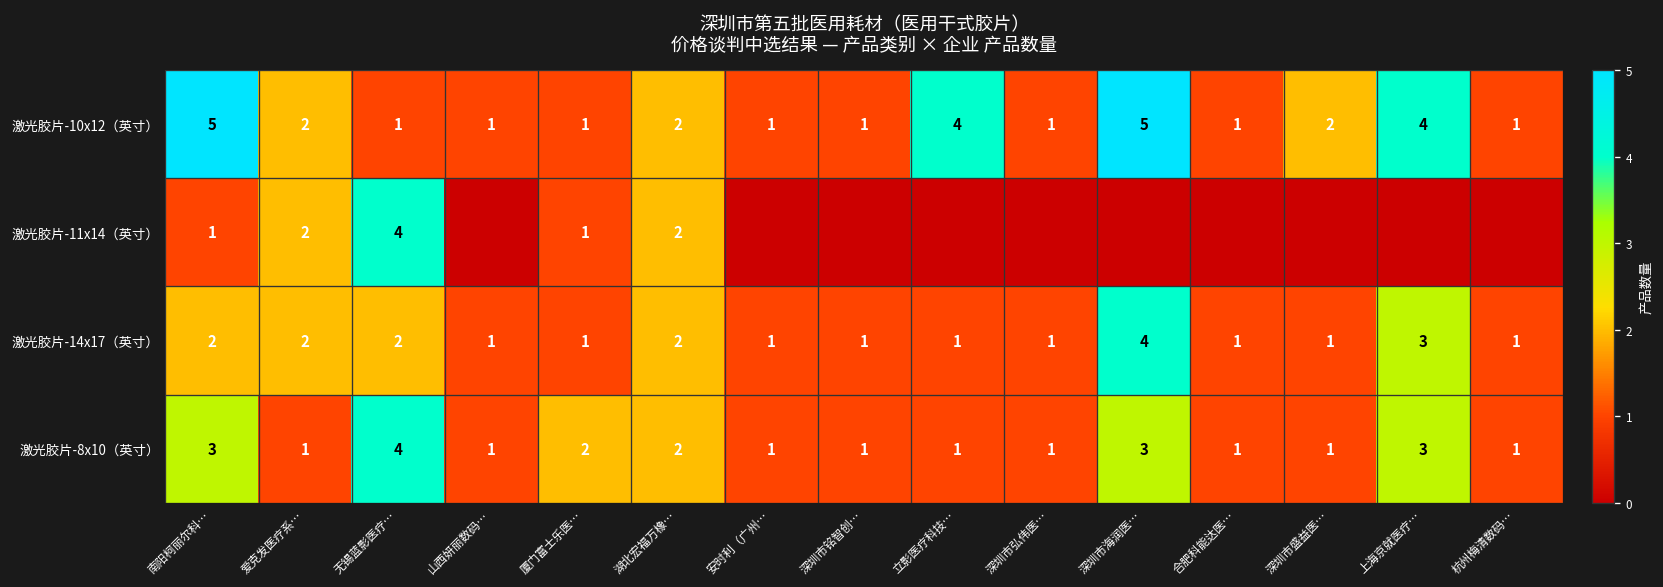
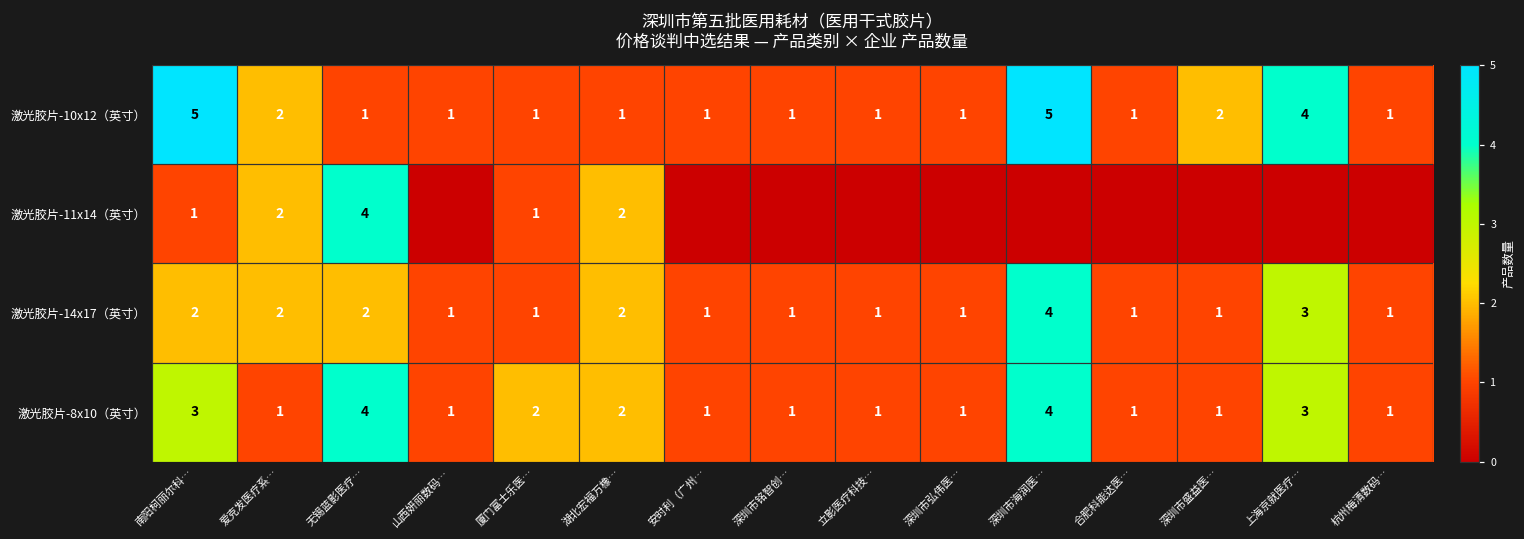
  {
    "激光胶片-10x12（英寸）": {
      "南阳柯丽尔科…": 5,
      "爱克发医疗系…": 2,
      "无锡蓝影医疗…": 1,
      "山西妍丽数码…": 1,
      "厦门富士乐医…": 1,
-     "湖北宏福万橡…": 2,
+     "湖北宏福万橡…": 1,
      "安时利（广州…": 1,
      "深圳市铭智创…": 1,
-     "立影医疗科技…": 4,
+     "立影医疗科技…": 1,
      "深圳市弘伟医…": 1,
      "深圳市海润医…": 5,
      "合肥科能达医…": 1,
      "深圳市盛益医…": 2,
      "上海京就医疗…": 4,
      "杭州梅清数码…": 1
    },
    "激光胶片-11x14（英寸）": {
      "南阳柯丽尔科…": 1,
      "爱克发医疗系…": 2,
      "无锡蓝影医疗…": 4,
      "厦门富士乐医…": 1,
      "湖北宏福万橡…": 2
    },
    "激光胶片-14x17（英寸）": {
      "南阳柯丽尔科…": 2,
      "爱克发医疗系…": 2,
      "无锡蓝影医疗…": 2,
      "山西妍丽数码…": 1,
      "厦门富士乐医…": 1,
      "湖北宏福万橡…": 2,
      "安时利（广州…": 1,
      "深圳市铭智创…": 1,
      "立影医疗科技…": 1,
      "深圳市弘伟医…": 1,
      "深圳市海润医…": 4,
      "合肥科能达医…": 1,
      "深圳市盛益医…": 1,
      "上海京就医疗…": 3,
      "杭州梅清数码…": 1
    },
    "激光胶片-8x10（英寸）": {
      "南阳柯丽尔科…": 3,
      "爱克发医疗系…": 1,
      "无锡蓝影医疗…": 4,
      "山西妍丽数码…": 1,
      "厦门富士乐医…": 2,
      "湖北宏福万橡…": 2,
      "安时利（广州…": 1,
      "深圳市铭智创…": 1,
      "立影医疗科技…": 1,
      "深圳市弘伟医…": 1,
-     "深圳市海润医…": 3,
+     "深圳市海润医…": 4,
      "合肥科能达医…": 1,
      "深圳市盛益医…": 1,
      "上海京就医疗…": 3,
      "杭州梅清数码…": 1
    }
  }
